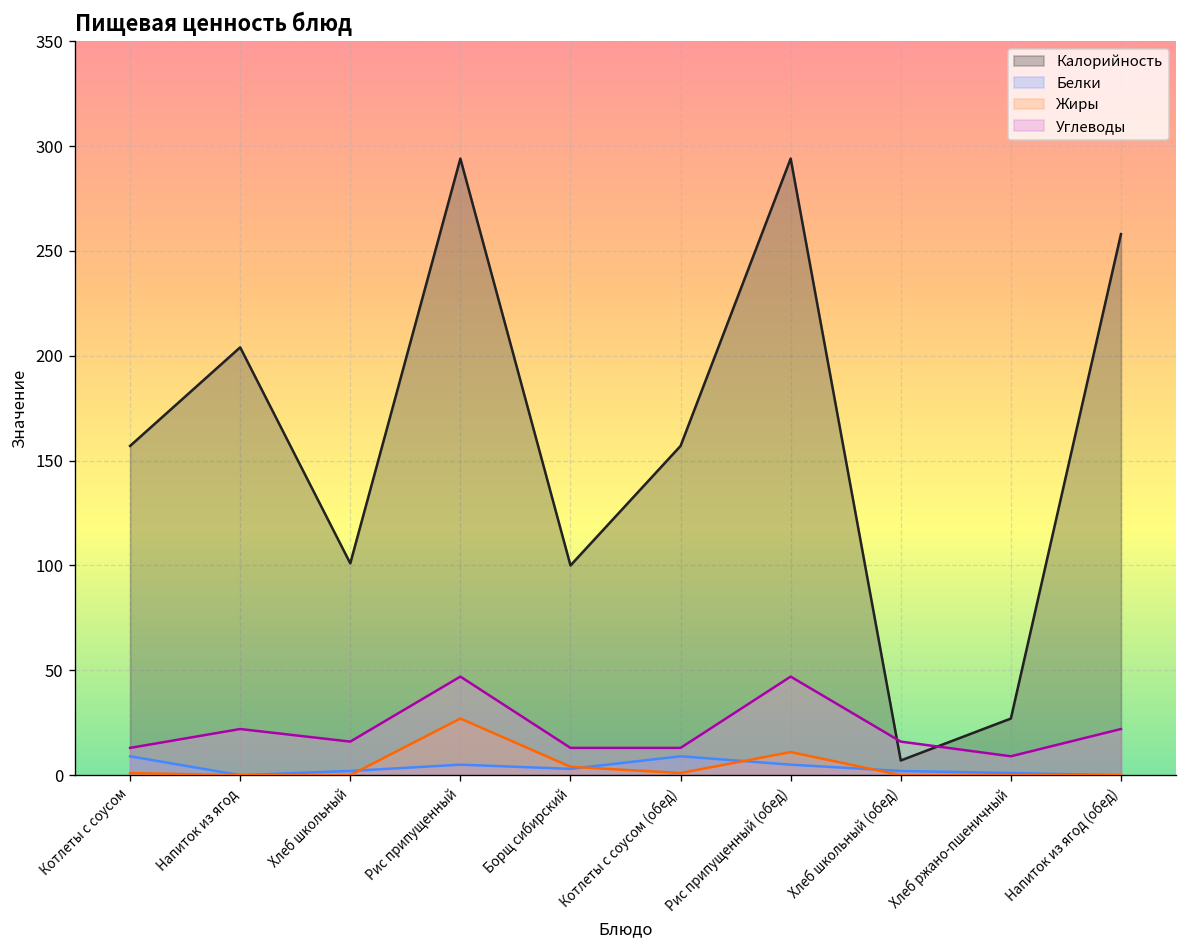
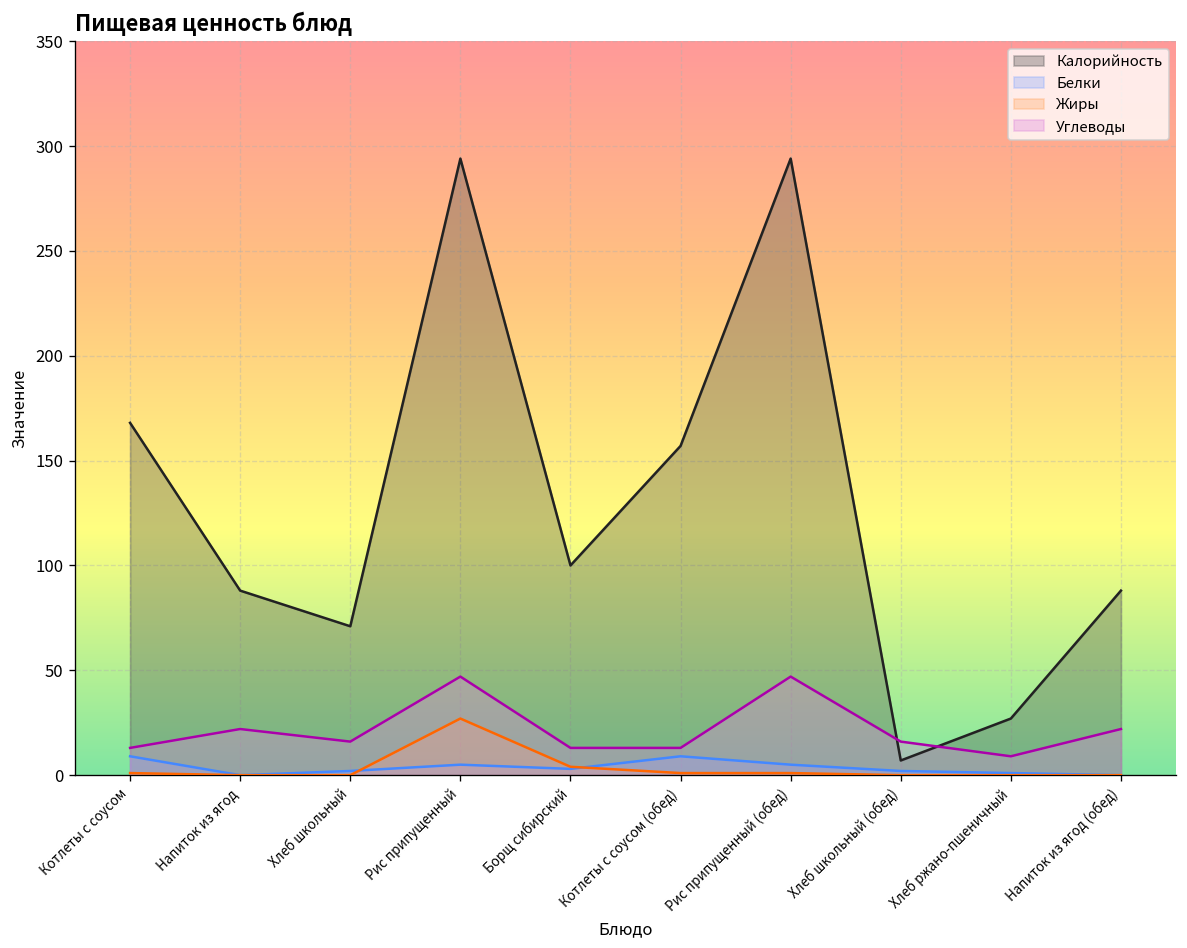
  {
    "Калорийность": {
-     "Котлеты с соусом": 157,
-     "Напиток из ягод": 204,
-     "Хлеб школьный": 101,
+     "Котлеты с соусом": 168,
+     "Напиток из ягод": 88,
+     "Хлеб школьный": 71,
      "Рис припущенный": 294,
      "Борщ сибирский": 100,
      "Котлеты с соусом (обед)": 157,
      "Рис припущенный (обед)": 294,
      "Хлеб школьный (обед)": 7,
      "Хлеб ржано-пшеничный": 27,
-     "Напиток из ягод (обед)": 258
+     "Напиток из ягод (обед)": 88
    },
    "Жиры": {
      "Котлеты с соусом": 1,
      "Хлеб школьный": 0,
      "Рис припущенный": 27,
      "Котлеты с соусом (обед)": 1,
-     "Рис припущенный (обед)": 11,
+     "Рис припущенный (обед)": 1,
      "Хлеб школьный (обед)": 0
    }
  }
